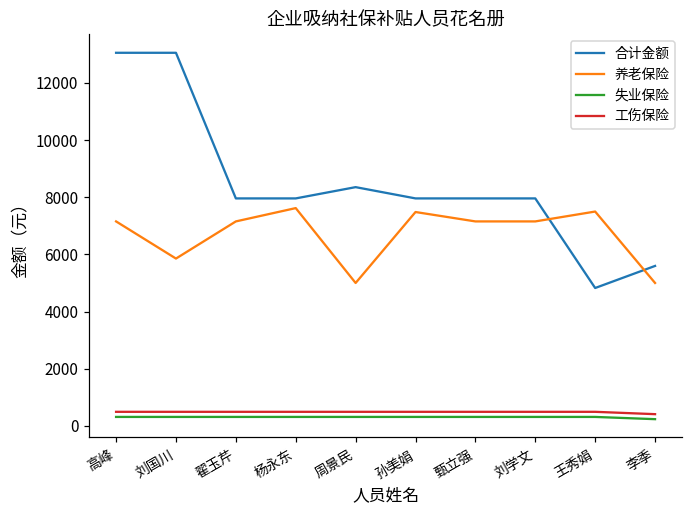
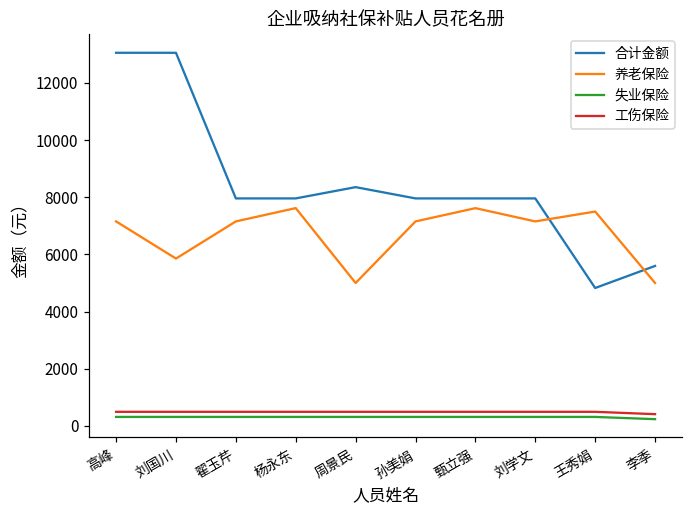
  {
    "合计金额": {
      "高峰": 13100,
      "刘国川": 13100,
      "翟玉芹": 8000,
      "杨永东": 8000,
      "周景民": 8400,
      "孙美娟": 8000,
      "甄立强": 8000,
      "刘学文": 8000,
      "王秀娟": 4800,
      "李季": 5600
    },
    "养老保险": {
      "高峰": 7200,
      "刘国川": 5900,
      "翟玉芹": 7200,
      "杨永东": 7600,
      "周景民": 5000,
-     "孙美娟": 7500,
-     "甄立强": 7200,
+     "孙美娟": 7200,
+     "甄立强": 7600,
      "刘学文": 7200,
      "王秀娟": 7500,
      "李季": 5000
    },
    "失业保险": {
      "高峰": 300,
      "刘国川": 300,
      "翟玉芹": 300,
      "杨永东": 300,
      "周景民": 300,
      "孙美娟": 300,
      "甄立强": 300,
      "刘学文": 300,
      "王秀娟": 300,
      "李季": 200
    },
    "工伤保险": {
      "高峰": 500,
      "刘国川": 500,
      "翟玉芹": 500,
      "杨永东": 500,
      "周景民": 500,
      "孙美娟": 500,
      "甄立强": 500,
      "刘学文": 500,
      "王秀娟": 500,
      "李季": 400
    }
  }
